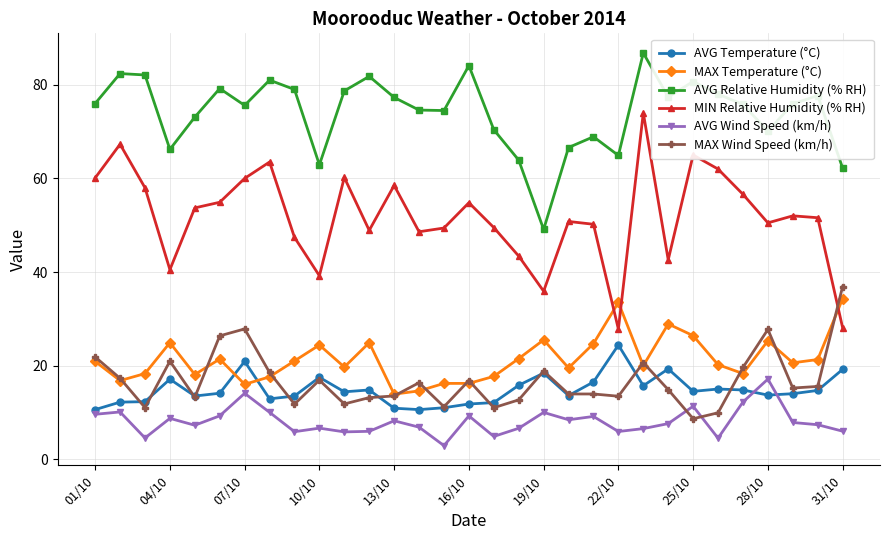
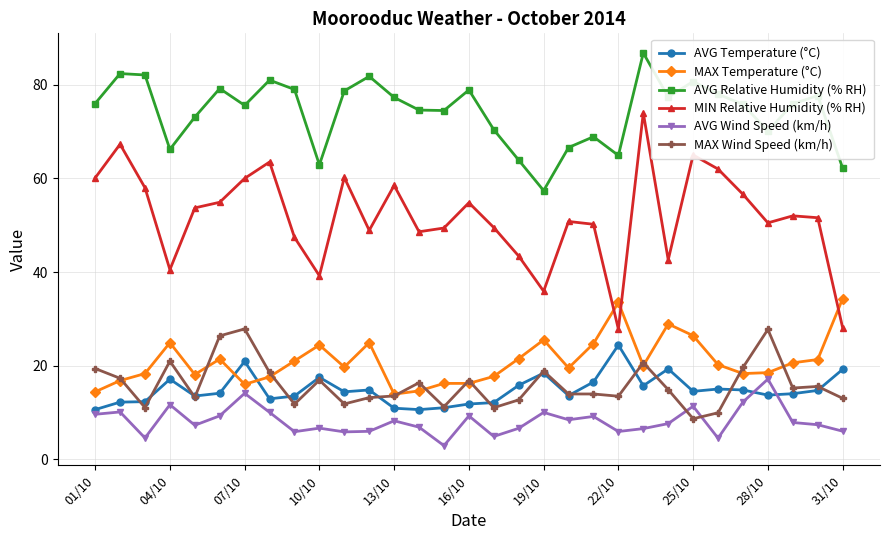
  {
    "AVG Temperature (°C)": {
      "01/10": 11,
      "04/10": 17,
      "07/10": 21,
      "10/10": 18,
      "13/10": 11,
      "16/10": 12,
      "22/10": 24,
      "25/10": 15,
      "28/10": 14,
      "31/10": 19
    },
    "MAX Temperature (°C)": {
-     "01/10": 21,
+     "01/10": 14,
      "04/10": 25,
      "07/10": 16,
      "10/10": 24,
      "16/10": 16,
      "19/10": 26,
      "22/10": 34,
      "25/10": 26,
-     "28/10": 25,
+     "28/10": 19,
      "31/10": 34
    },
    "AVG Relative Humidity (% RH)": {
      "01/10": 76,
      "04/10": 66,
      "07/10": 76,
      "10/10": 63,
      "13/10": 77,
-     "16/10": 84,
-     "19/10": 49,
+     "16/10": 79,
+     "19/10": 57,
      "22/10": 65,
      "31/10": 62
    },
    "MIN Relative Humidity (% RH)": {
      "01/10": 60,
      "04/10": 41,
      "07/10": 60,
      "10/10": 39,
      "13/10": 59,
      "16/10": 55,
      "19/10": 36,
      "22/10": 28,
      "28/10": 51,
      "31/10": 28
    },
    "AVG Wind Speed (km/h)": {
      "01/10": 10,
-     "04/10": 9,
+     "04/10": 12,
      "07/10": 14,
      "10/10": 7,
      "13/10": 8,
      "16/10": 9,
      "19/10": 10,
      "22/10": 6,
      "25/10": 11,
      "28/10": 17,
      "31/10": 6
    },
    "MAX Wind Speed (km/h)": {
-     "01/10": 22,
+     "01/10": 19,
      "04/10": 21,
      "07/10": 28,
      "10/10": 17,
      "16/10": 17,
      "22/10": 13,
      "25/10": 9,
      "28/10": 28,
-     "31/10": 37
+     "31/10": 13
    }
  }
